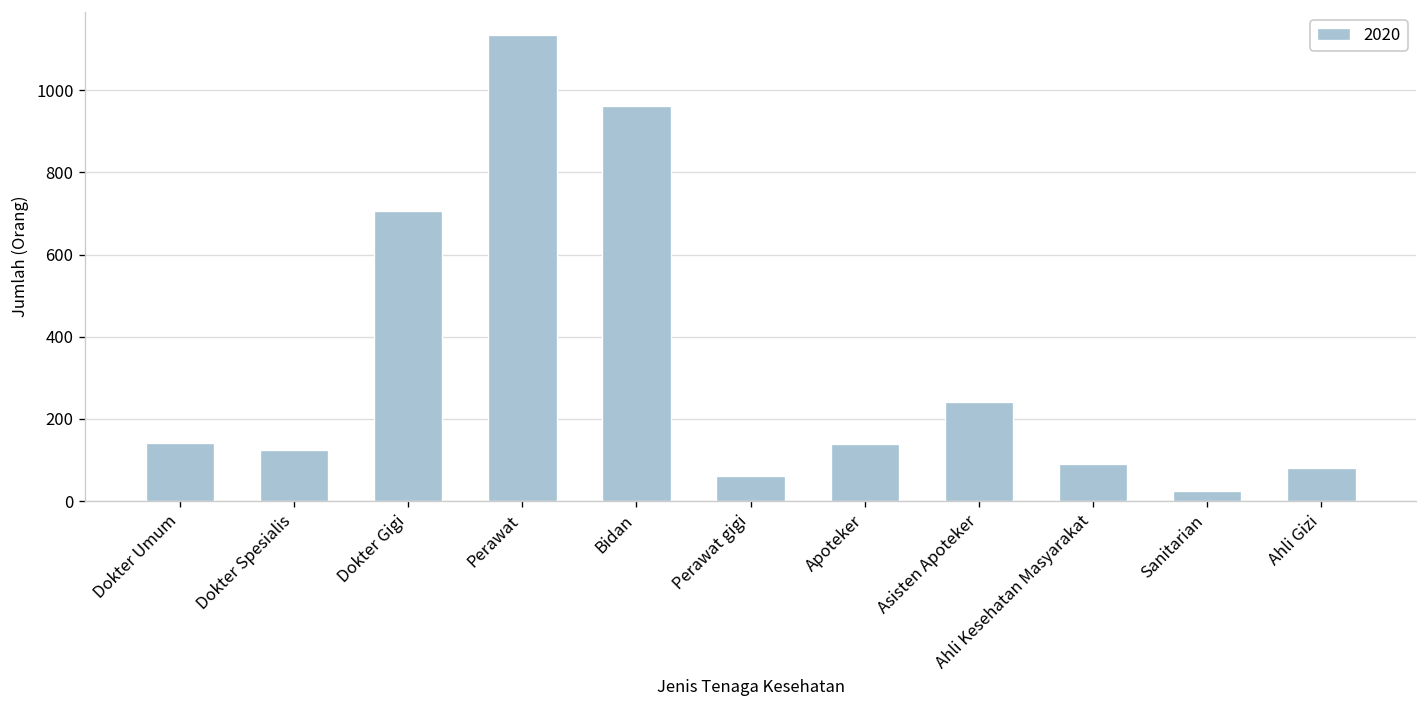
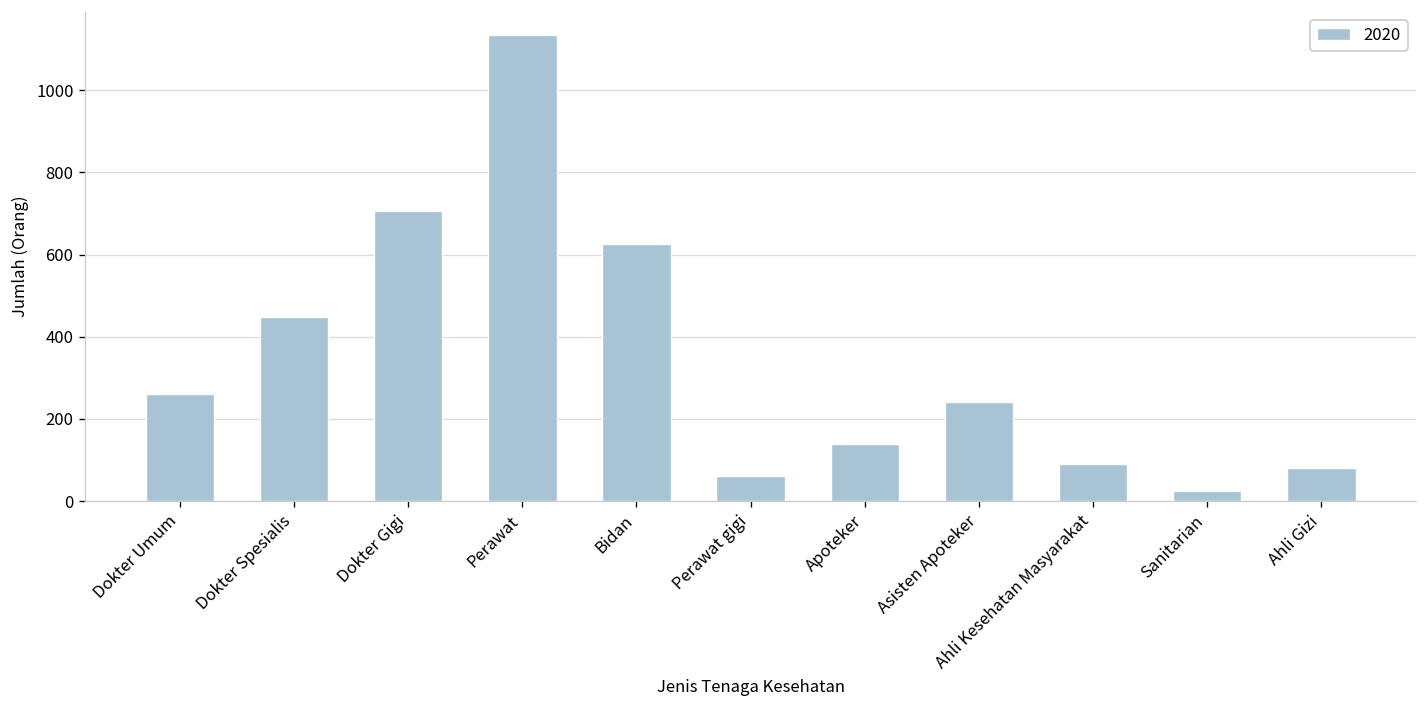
  {
-   "Dokter Umum": 140,
-   "Dokter Spesialis": 120,
+   "Dokter Umum": 260,
+   "Dokter Spesialis": 450,
    "Dokter Gigi": 710,
    "Perawat": 1130,
-   "Bidan": 960,
+   "Bidan": 630,
    "Perawat gigi": 60,
    "Apoteker": 140,
    "Asisten Apoteker": 240,
    "Ahli Kesehatan Masyarakat": 90,
    "Sanitarian": 30,
    "Ahli Gizi": 80
  }
